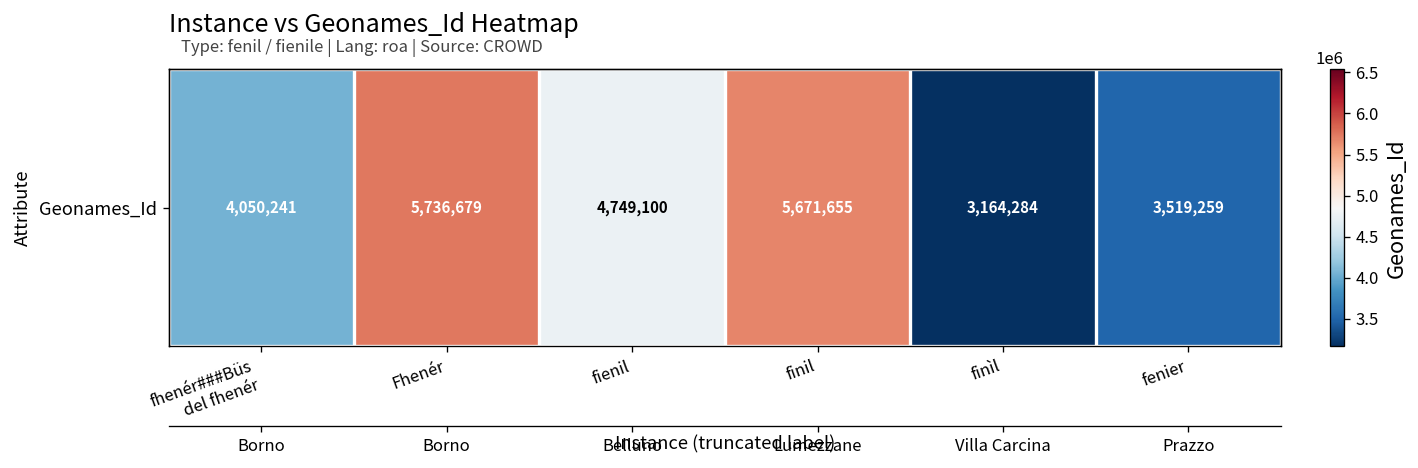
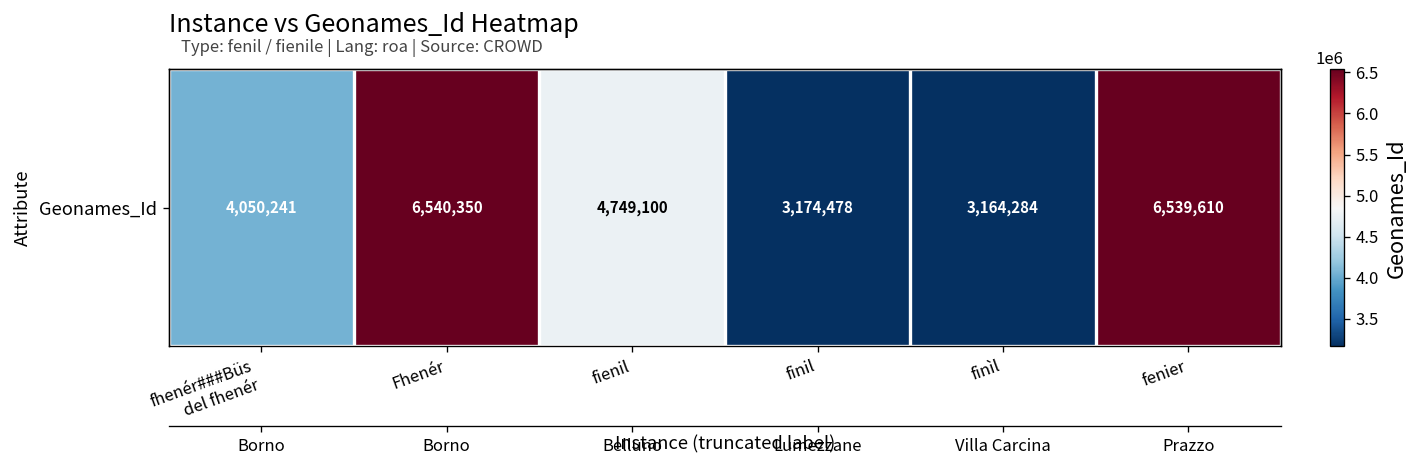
  {
    "Geonames_Id": {
      "fhenér###Büs del fhenér": "4,050,241",
-     "Fhenér": "5,736,679",
+     "Fhenér": "6,540,350",
      "fienil": "4,749,100",
-     "finil": "5,671,655",
+     "finil": "3,174,478",
      "finìl": "3,164,284",
-     "fenier": "3,519,259"
+     "fenier": "6,539,610"
    }
  }
